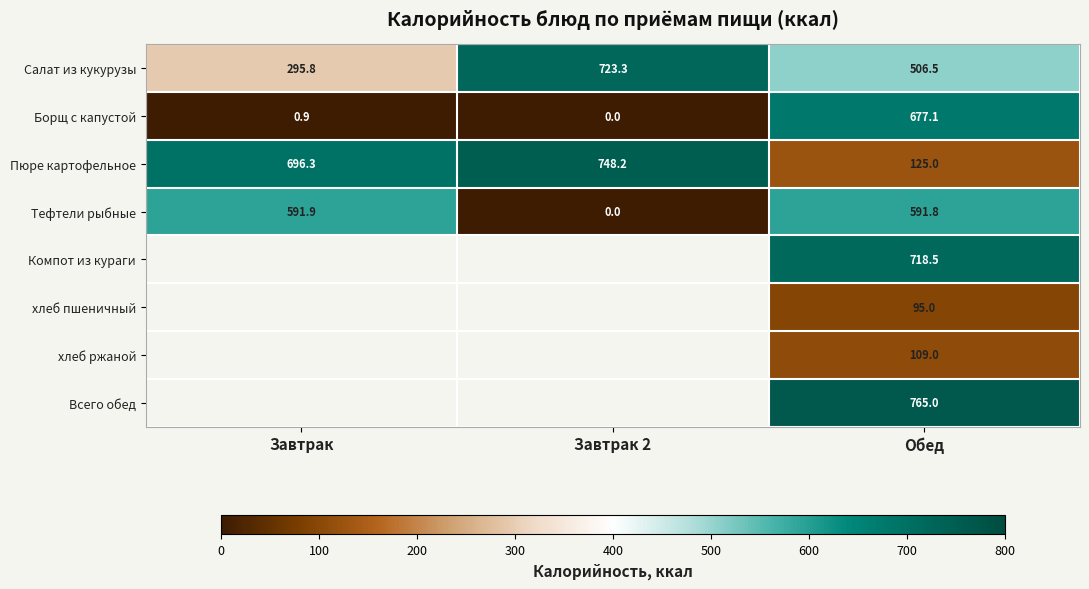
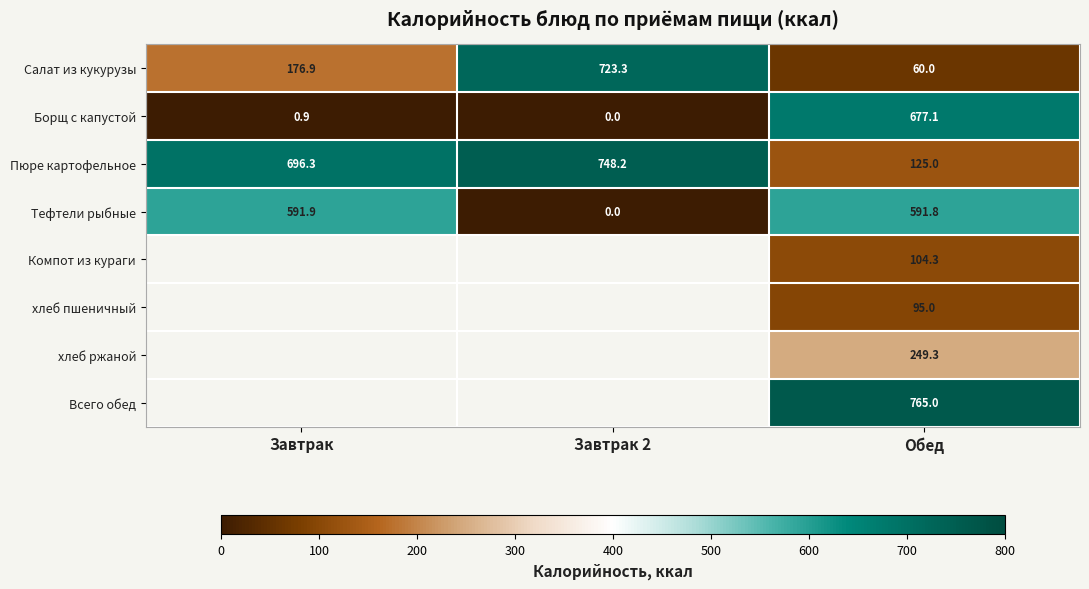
  {
    "Салат из кукурузы": {
-     "Завтрак": 295.8,
+     "Завтрак": 176.9,
      "Завтрак 2": 723.3,
-     "Обед": 506.5
+     "Обед": 60.0
    },
    "Борщ с капустой": {
      "Завтрак": 0.9,
      "Завтрак 2": 0.0,
      "Обед": 677.1
    },
    "Пюре картофельное": {
      "Завтрак": 696.3,
      "Завтрак 2": 748.2,
      "Обед": 125.0
    },
    "Тефтели рыбные": {
      "Завтрак": 591.9,
      "Завтрак 2": 0.0,
      "Обед": 591.8
    },
    "Компот из кураги": {
-     "Обед": 718.5
+     "Обед": 104.3
    },
    "хлеб пшеничный": {
      "Обед": 95.0
    },
    "хлеб ржаной": {
-     "Обед": 109.0
+     "Обед": 249.3
    },
    "Всего обед": {
      "Обед": 765.0
    }
  }
